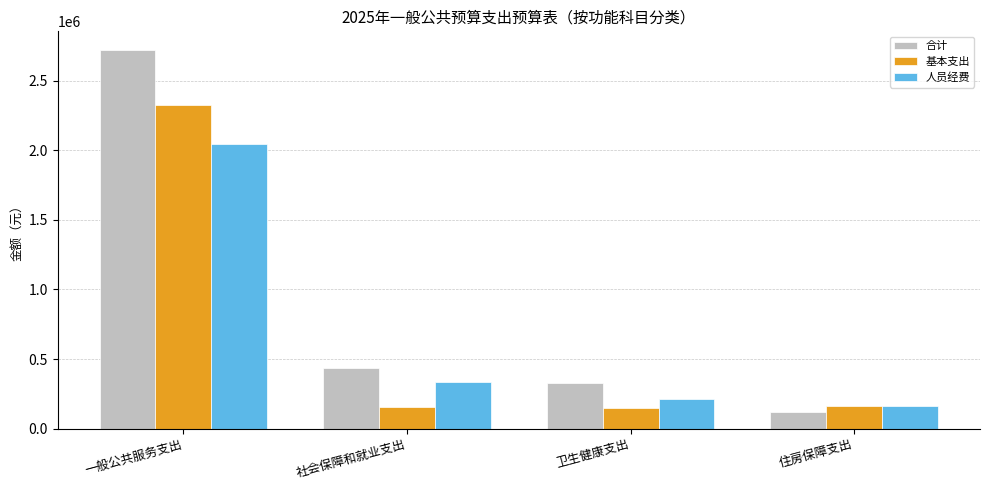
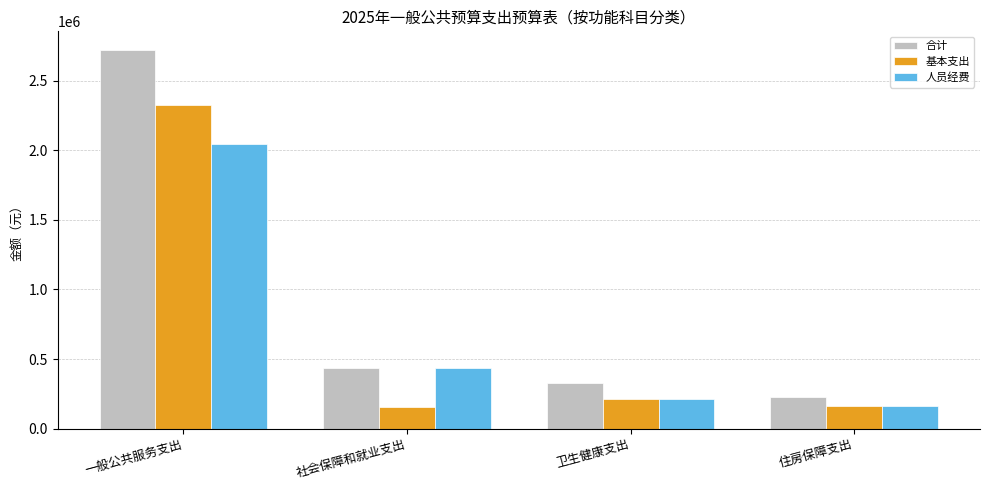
  {
    "合计": {
      "一般公共服务支出": 2720000,
      "社会保障和就业支出": 440000,
      "卫生健康支出": 330000,
-     "住房保障支出": 120000
+     "住房保障支出": 230000
    },
    "基本支出": {
      "一般公共服务支出": 2330000,
      "社会保障和就业支出": 160000,
-     "卫生健康支出": 150000,
+     "卫生健康支出": 220000,
      "住房保障支出": 160000
    },
    "人员经费": {
      "一般公共服务支出": 2040000,
-     "社会保障和就业支出": 340000,
+     "社会保障和就业支出": 440000,
      "卫生健康支出": 220000,
      "住房保障支出": 160000
    }
  }
